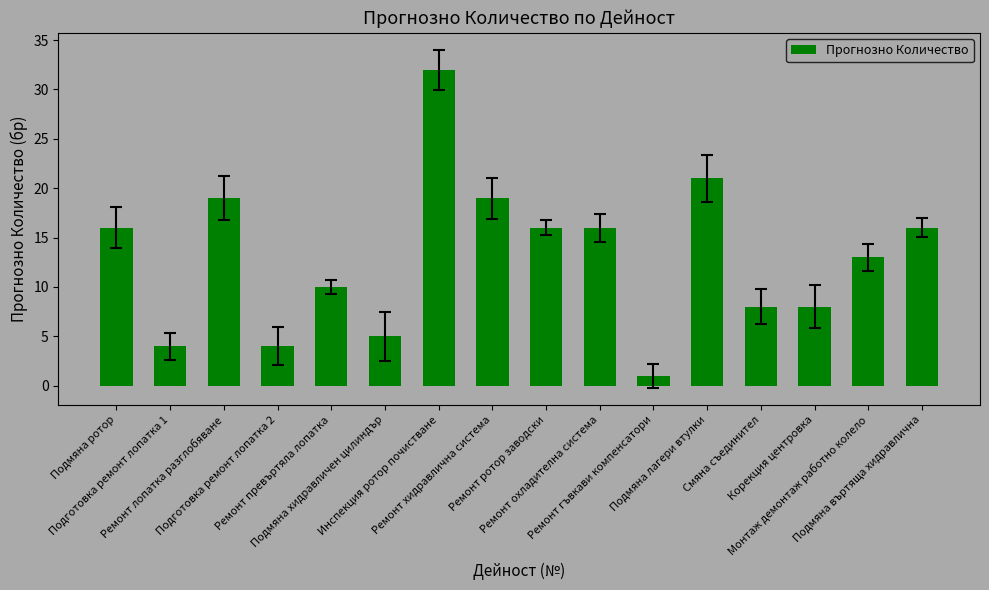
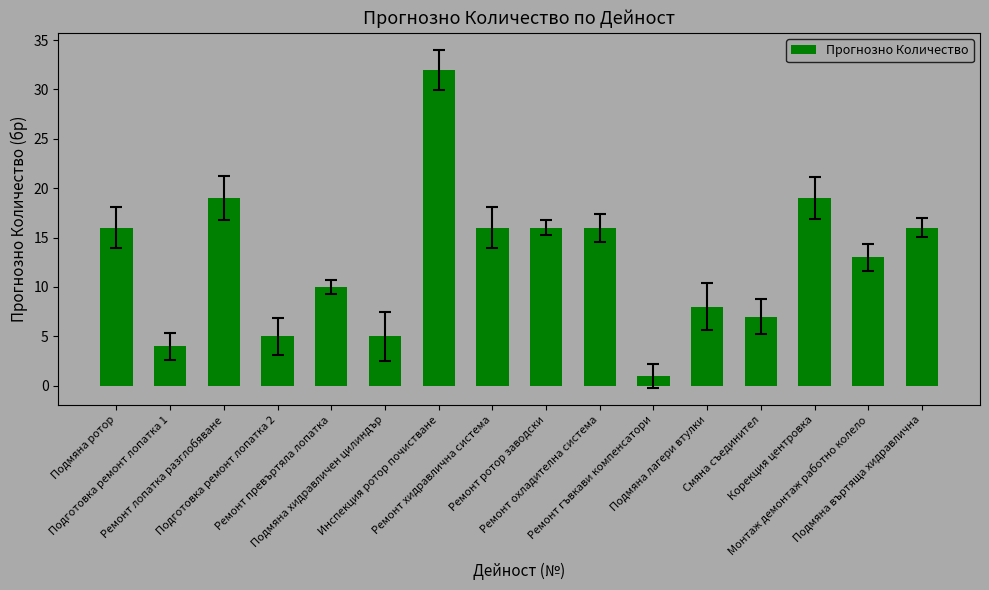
  {
    "Прогнозно Количество": {
      "Подмяна ротор": 16,
      "Подготовка ремонт лопатка 1": 4,
      "Ремонт лопатка разглобяване": 19,
-     "Подготовка ремонт лопатка 2": 4,
+     "Подготовка ремонт лопатка 2": 5,
      "Ремонт превъртяла лопатка": 10,
      "Подмяна хидравличен цилиндър": 5,
      "Инспекция ротор почистване": 32,
-     "Ремонт хидравлична система": 19,
+     "Ремонт хидравлична система": 16,
      "Ремонт ротор заводски": 16,
      "Ремонт охладителна система": 16,
      "Ремонт гъвкави компенсатори": 1,
-     "Подмяна лагери втулки": 21,
-     "Смяна съединител": 8,
-     "Корекция центровка": 8,
+     "Подмяна лагери втулки": 8,
+     "Смяна съединител": 7,
+     "Корекция центровка": 19,
      "Монтаж демонтаж работно колело": 13,
      "Подмяна въртяща хидравлична": 16
    }
  }
